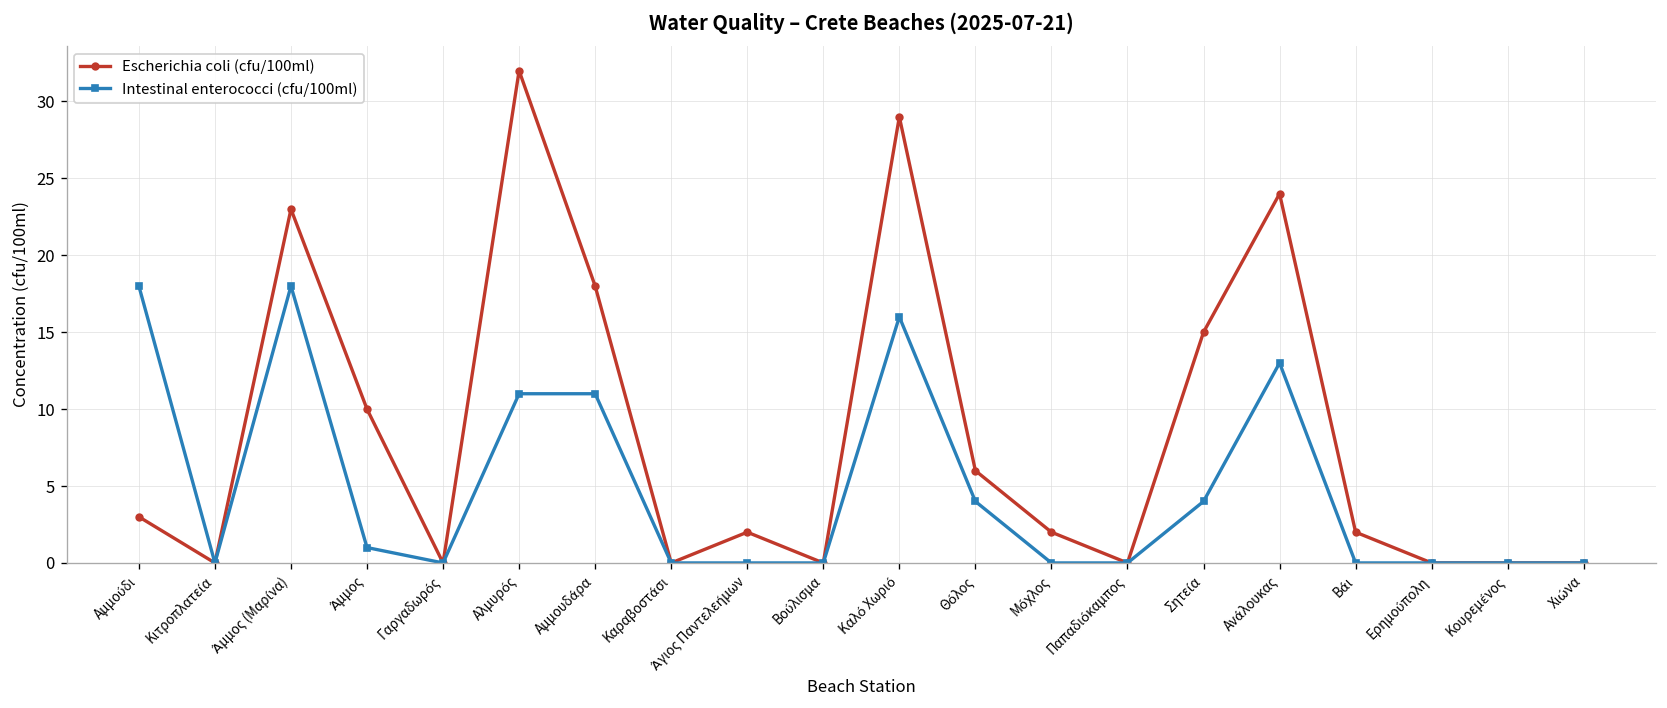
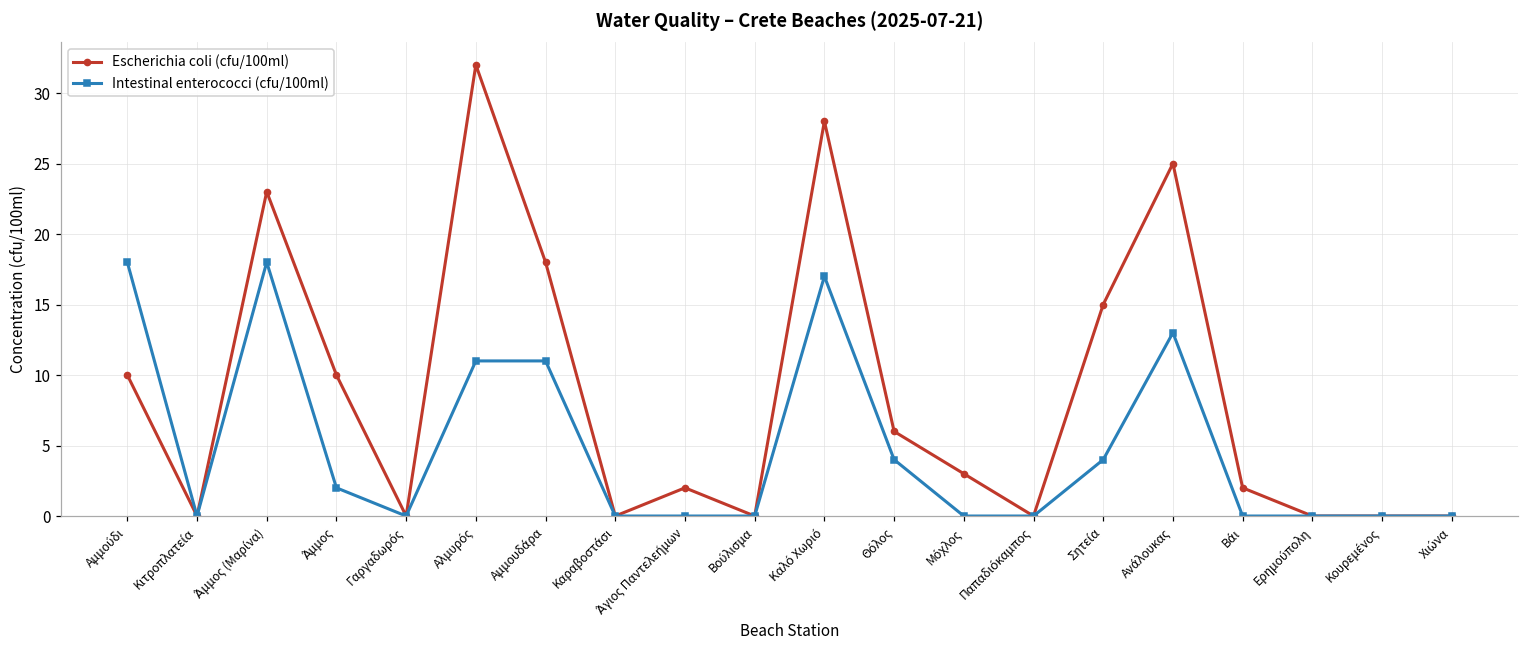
  {
    "Escherichia coli (cfu/100ml)": {
-     "Αμμούδι": 3,
+     "Αμμούδι": 10,
      "Άμμος (Μαρίνα)": 23,
      "Άμμος": 10,
      "Αλμυρός": 32,
      "Αμμουδάρα": 18,
      "Άγιος Παντελεήμων": 2,
-     "Καλό Χωριό": 29,
+     "Καλό Χωριό": 28,
      "Θόλος": 6,
-     "Μόχλος": 2,
+     "Μόχλος": 3,
      "Σητεία": 15,
-     "Ανάλουκας": 24,
+     "Ανάλουκας": 25,
      "Βάι": 2
    },
    "Intestinal enterococci (cfu/100ml)": {
      "Αμμούδι": 18,
      "Άμμος (Μαρίνα)": 18,
-     "Άμμος": 1,
+     "Άμμος": 2,
      "Αλμυρός": 11,
      "Αμμουδάρα": 11,
      "Άγιος Παντελεήμων": 0,
-     "Καλό Χωριό": 16,
+     "Καλό Χωριό": 17,
      "Θόλος": 4,
      "Μόχλος": 0,
      "Σητεία": 4,
      "Ανάλουκας": 13,
      "Βάι": 0
    }
  }
